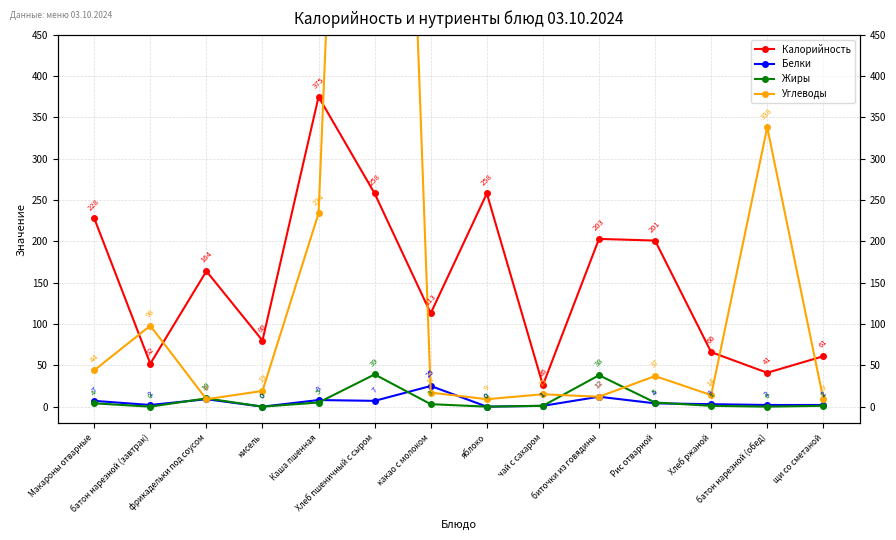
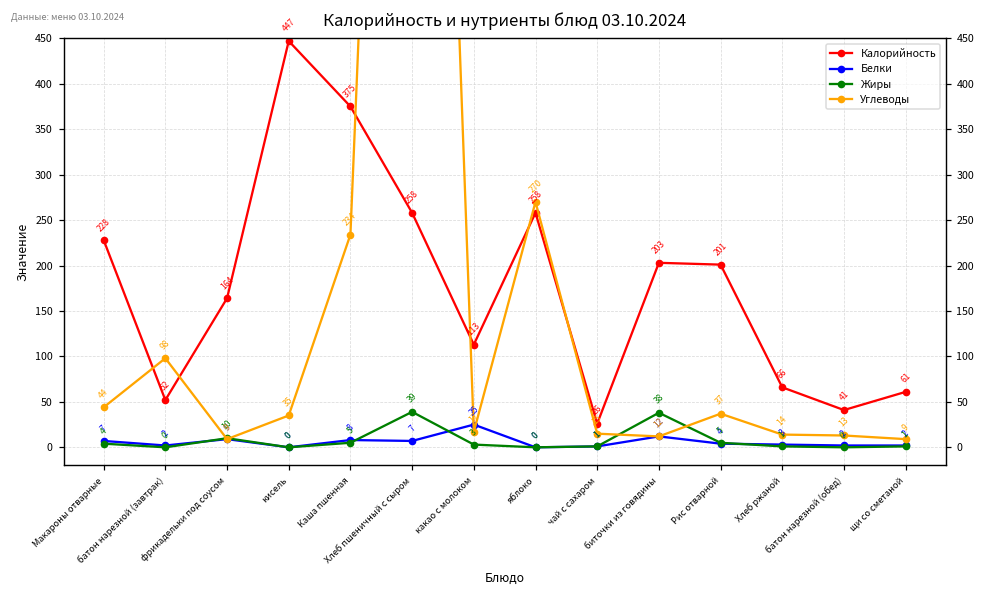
  {
    "Калорийность": {
      "Макароны отварные": 228,
      "батон нарезной (завтрак)": 52,
      "фрикадельки под соусом": 164,
-     "кисель": 80,
+     "кисель": 447,
      "Каша пшенная": 375,
      "Хлеб пшеничный с сыром": 258,
      "какао с молоком": 113,
      "биточки из говядины": 203,
      "Рис отварной": 201,
      "Хлеб ржаной": 66,
      "батон нарезной (обед)": 41,
      "щи со сметаной": 61
    },
    "Белки": {
      "Хлеб пшеничный с сыром": 7
    },
    "Жиры": {
      "Хлеб пшеничный с сыром": 39,
      "биточки из говядины": 38
    },
    "Углеводы": {
      "Макароны отварные": 44,
      "батон нарезной (завтрак)": 98,
-     "кисель": 19,
+     "кисель": 35,
      "Каша пшенная": 234,
-     "яблоко": 9,
+     "яблоко": 270,
      "Рис отварной": 37,
      "Хлеб ржаной": 14,
-     "батон нарезной (обед)": 338
+     "батон нарезной (обед)": 13
    }
  }
